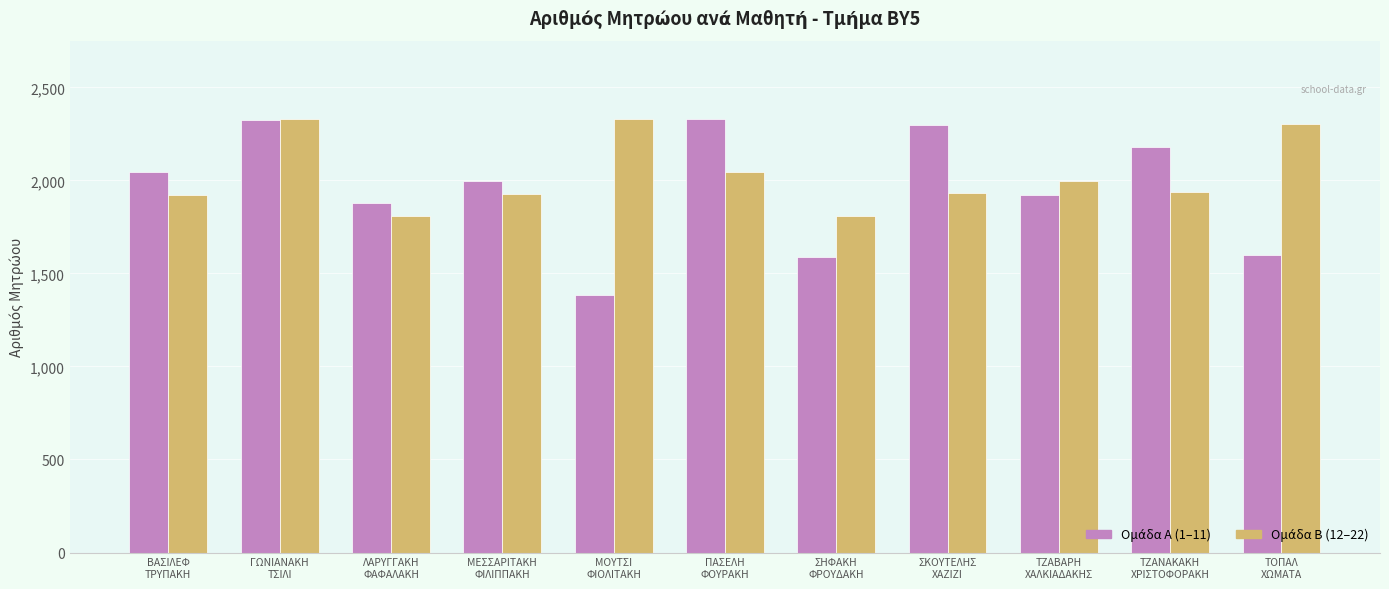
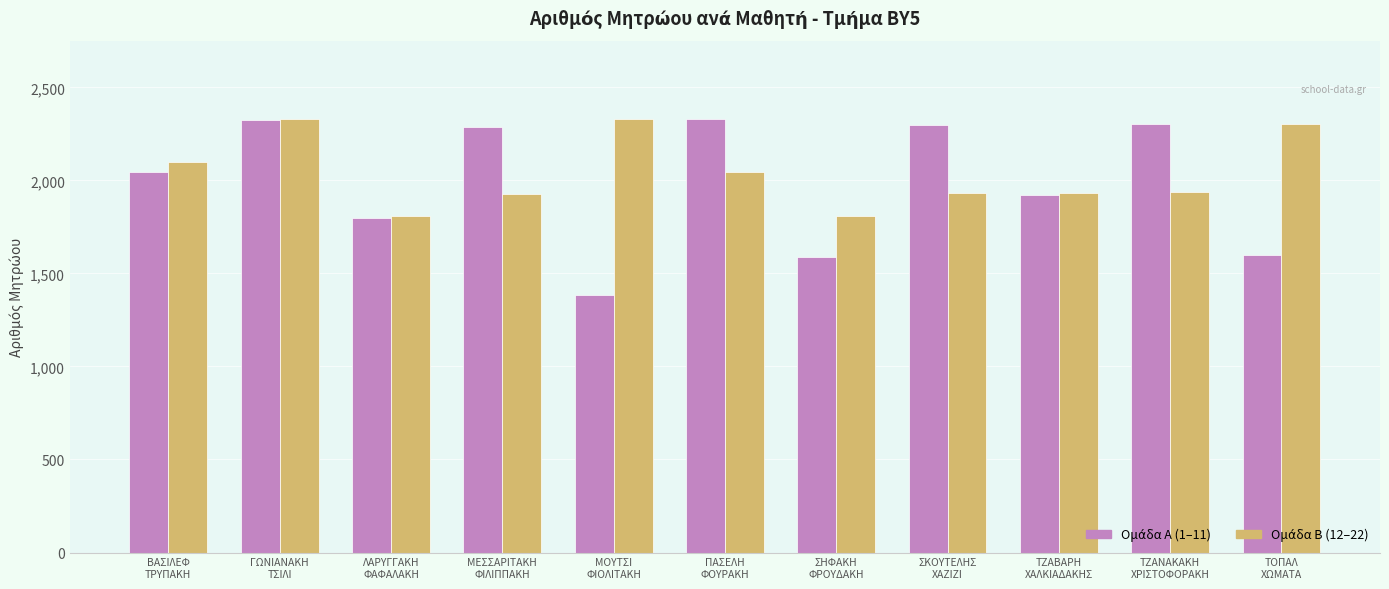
  {
    "Ομάδα Α (1–11)": {
      "ΒΑΣΙΛΕΦ ΤΡΥΠΑΚΗ": "2,040",
      "ΓΩΝΙΑΝΑΚΗ ΤΣΙΛΙ": "2,320",
-     "ΛΑΡΥΓΓΑΚΗ ΦΑΦΑΛΑΚΗ": "1,880",
-     "ΜΕΣΣΑΡΙΤΑΚΗ ΦΙΛΙΠΠΑΚΗ": "2,000",
+     "ΛΑΡΥΓΓΑΚΗ ΦΑΦΑΛΑΚΗ": "1,800",
+     "ΜΕΣΣΑΡΙΤΑΚΗ ΦΙΛΙΠΠΑΚΗ": "2,290",
      "ΜΟΥΤΣΙ ΦΙΟΛΙΤΑΚΗ": "1,390",
      "ΠΑΣΕΛΗ ΦΟΥΡΑΚΗ": "2,330",
      "ΣΗΦΑΚΗ ΦΡΟΥΔΑΚΗ": "1,590",
      "ΣΚΟΥΤΕΛΗΣ ΧΑΖΙΖΙ": "2,300",
      "ΤΖΑΒΑΡΗ ΧΑΛΚΙΑΔΑΚΗΣ": "1,920",
-     "ΤΖΑΝΑΚΑΚΗ ΧΡΙΣΤΟΦΟΡΑΚΗ": "2,180",
+     "ΤΖΑΝΑΚΑΚΗ ΧΡΙΣΤΟΦΟΡΑΚΗ": "2,300",
      "ΤΟΠΑΛ ΧΩΜΑΤΑ": "1,600"
    },
    "Ομάδα Β (12–22)": {
-     "ΒΑΣΙΛΕΦ ΤΡΥΠΑΚΗ": "1,920",
+     "ΒΑΣΙΛΕΦ ΤΡΥΠΑΚΗ": "2,100",
      "ΓΩΝΙΑΝΑΚΗ ΤΣΙΛΙ": "2,330",
      "ΛΑΡΥΓΓΑΚΗ ΦΑΦΑΛΑΚΗ": "1,810",
      "ΜΕΣΣΑΡΙΤΑΚΗ ΦΙΛΙΠΠΑΚΗ": "1,930",
      "ΜΟΥΤΣΙ ΦΙΟΛΙΤΑΚΗ": "2,330",
      "ΠΑΣΕΛΗ ΦΟΥΡΑΚΗ": "2,050",
      "ΣΗΦΑΚΗ ΦΡΟΥΔΑΚΗ": "1,810",
      "ΣΚΟΥΤΕΛΗΣ ΧΑΖΙΖΙ": "1,930",
-     "ΤΖΑΒΑΡΗ ΧΑΛΚΙΑΔΑΚΗΣ": "2,000",
+     "ΤΖΑΒΑΡΗ ΧΑΛΚΙΑΔΑΚΗΣ": "1,930",
      "ΤΖΑΝΑΚΑΚΗ ΧΡΙΣΤΟΦΟΡΑΚΗ": "1,940",
      "ΤΟΠΑΛ ΧΩΜΑΤΑ": "2,310"
    }
  }
